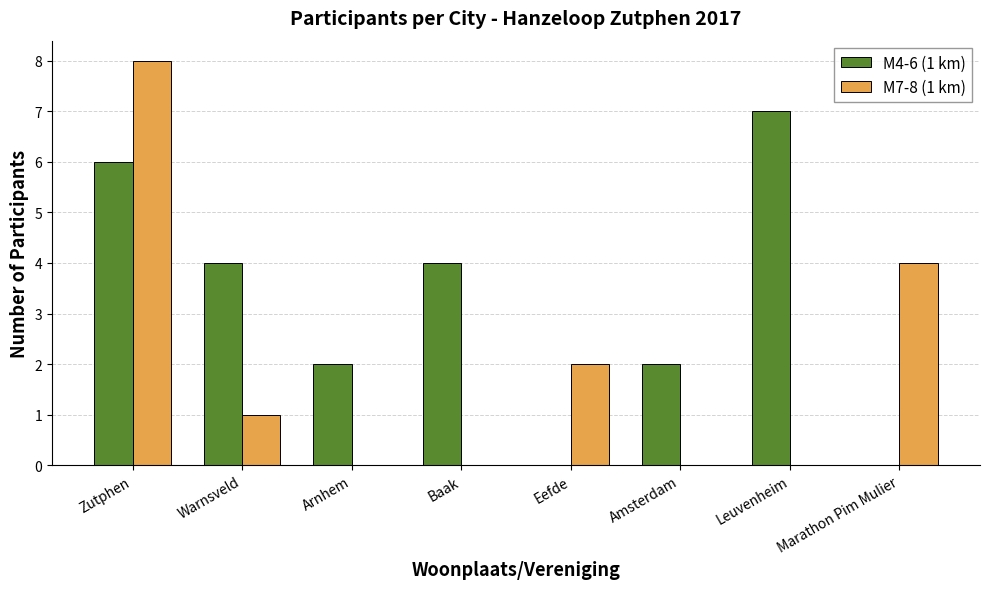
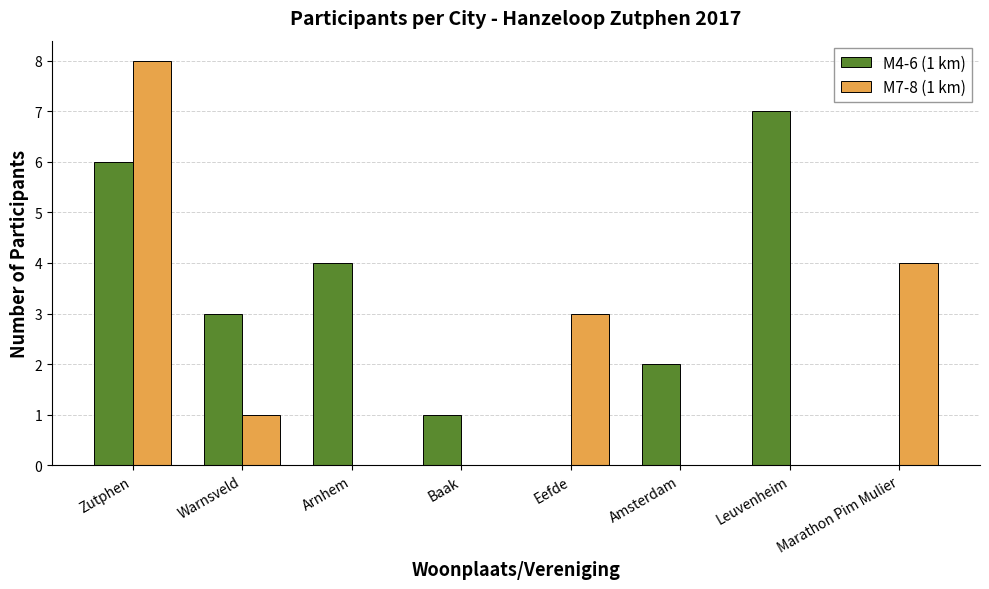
  {
    "M4-6 (1 km)": {
      "Zutphen": 6,
-     "Warnsveld": 4,
-     "Arnhem": 2,
-     "Baak": 4,
+     "Warnsveld": 3,
+     "Arnhem": 4,
+     "Baak": 1,
      "Eefde": 0,
      "Amsterdam": 2,
      "Leuvenheim": 7,
      "Marathon Pim Mulier": 0
    },
    "M7-8 (1 km)": {
      "Zutphen": 8,
      "Warnsveld": 1,
      "Arnhem": 0,
      "Baak": 0,
-     "Eefde": 2,
+     "Eefde": 3,
      "Amsterdam": 0,
      "Leuvenheim": 0,
      "Marathon Pim Mulier": 4
    }
  }
